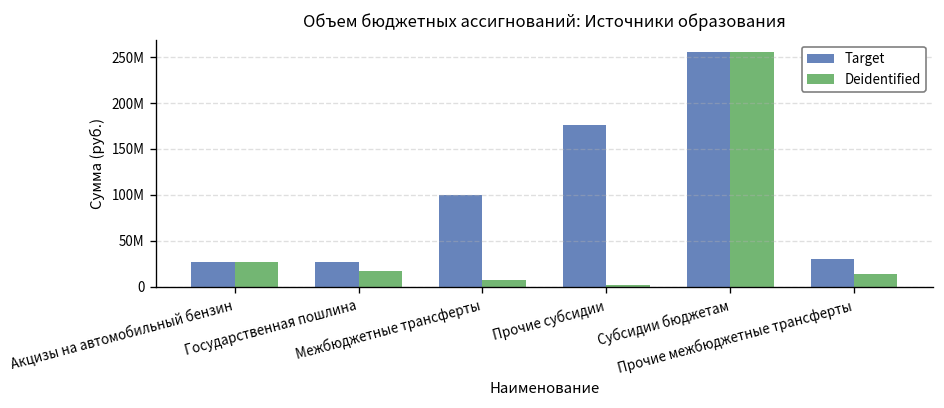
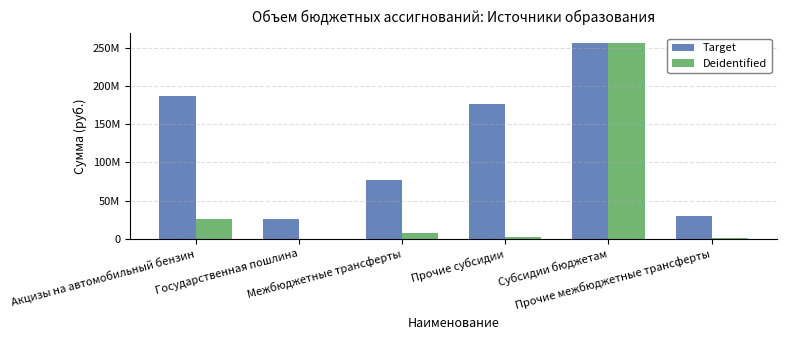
  {
    "Target": {
-     "Акцизы на автомобильный бензин": 30000000,
+     "Акцизы на автомобильный бензин": 190000000,
      "Государственная пошлина": 30000000,
-     "Межбюджетные трансферты": 100000000,
+     "Межбюджетные трансферты": 80000000,
      "Прочие субсидии": 180000000,
      "Субсидии бюджетам": 260000000,
      "Прочие межбюджетные трансферты": 30000000
    },
    "Deidentified": {
      "Акцизы на автомобильный бензин": 30000000,
-     "Государственная пошлина": 20000000,
+     "Государственная пошлина": 0,
      "Межбюджетные трансферты": 10000000,
      "Субсидии бюджетам": 260000000,
-     "Прочие межбюджетные трансферты": 10000000
+     "Прочие межбюджетные трансферты": 0
    }
  }
